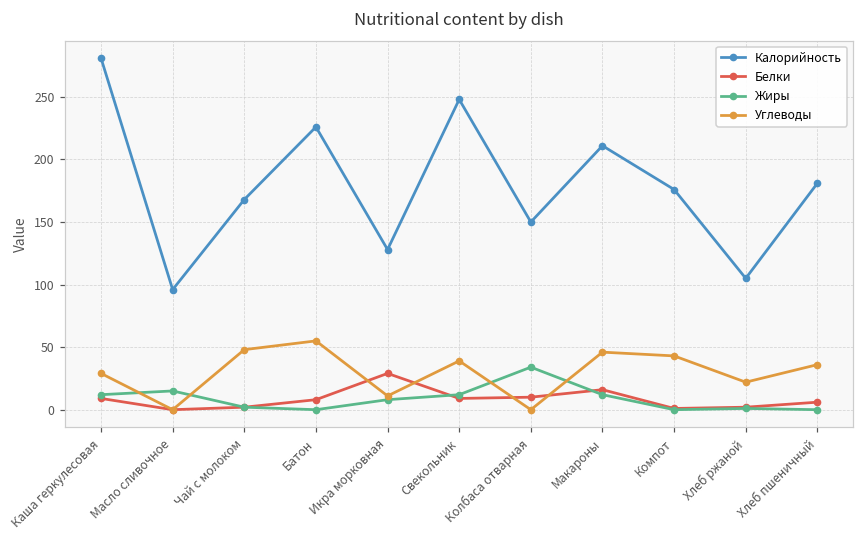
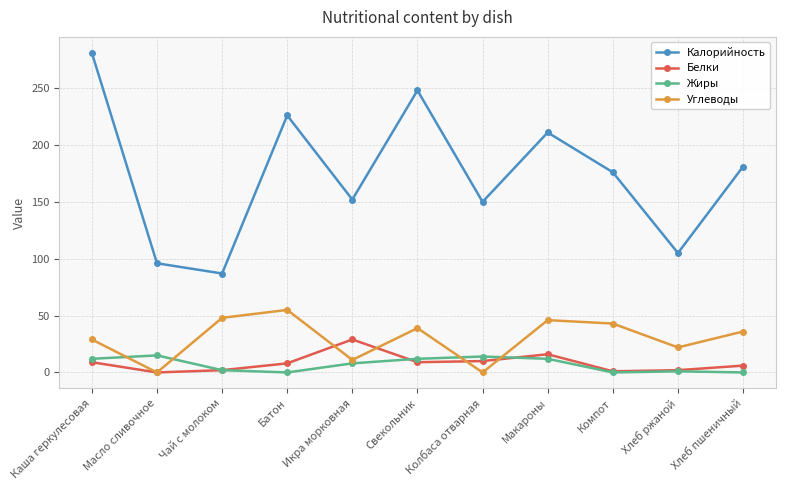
  {
    "Калорийность": {
      "Каша геркулесовая": 281,
      "Масло сливочное": 96,
-     "Чай с молоком": 168,
+     "Чай с молоком": 87,
      "Батон": 226,
-     "Икра морковная": 128,
+     "Икра морковная": 152,
      "Свекольник": 248,
      "Колбаса отварная": 150,
      "Макароны": 211,
      "Компот": 176,
      "Хлеб ржаной": 105,
      "Хлеб пшеничный": 181
    },
    "Белки": {
      "Каша геркулесовая": 9,
      "Батон": 8,
      "Икра морковная": 29,
      "Свекольник": 9,
      "Колбаса отварная": 10,
      "Макароны": 16,
      "Хлеб пшеничный": 6
    },
    "Жиры": {
      "Каша геркулесовая": 12,
      "Масло сливочное": 15,
      "Батон": 0,
      "Икра морковная": 8,
      "Свекольник": 12,
-     "Колбаса отварная": 34,
+     "Колбаса отварная": 14,
      "Макароны": 12,
      "Хлеб пшеничный": 0
    },
    "Углеводы": {
      "Каша геркулесовая": 29,
      "Чай с молоком": 48,
      "Батон": 55,
      "Икра морковная": 11,
      "Свекольник": 39,
      "Колбаса отварная": 0,
      "Макароны": 46,
      "Компот": 43,
      "Хлеб ржаной": 22,
      "Хлеб пшеничный": 36
    }
  }
